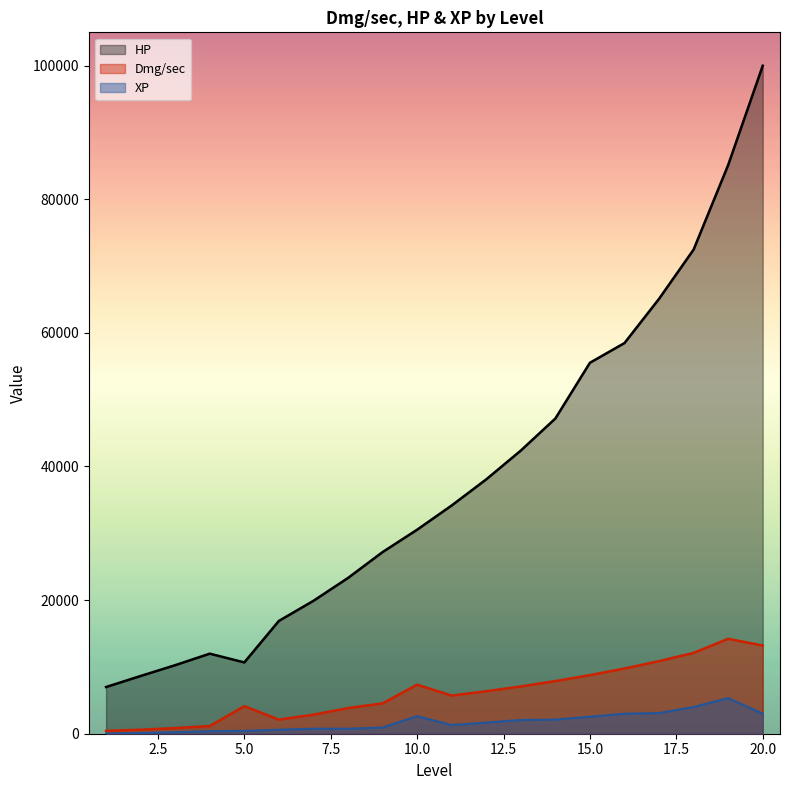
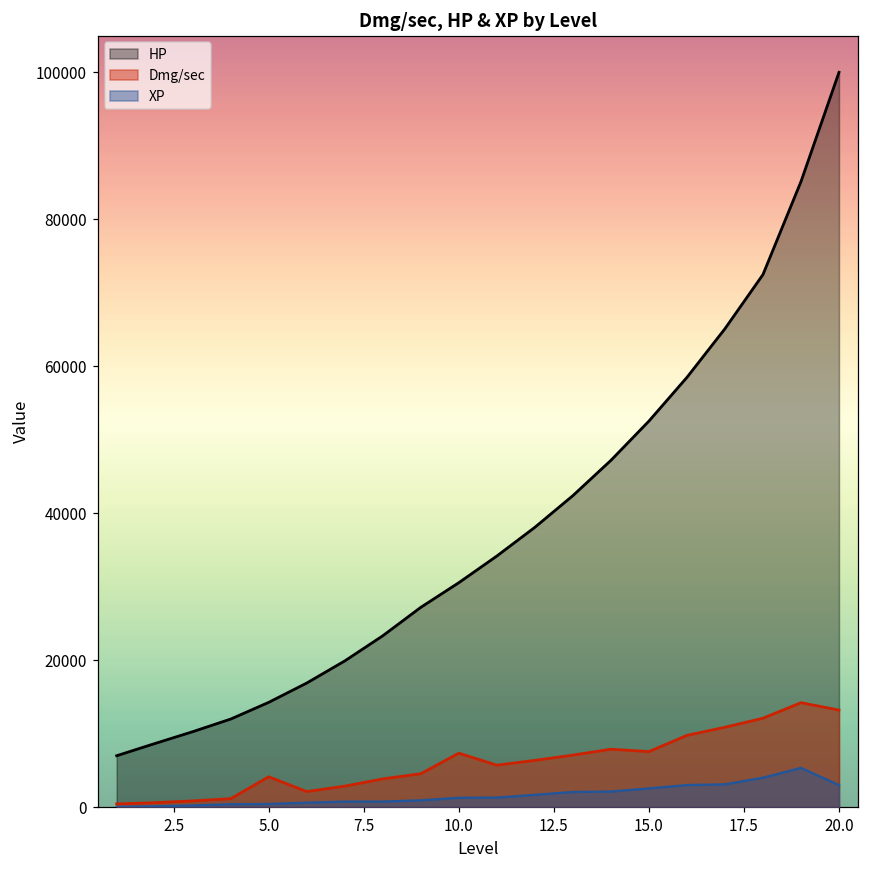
  {
    "HP": {
-     "5.0": 11000,
+     "5.0": 14000,
      "10.0": 31000,
-     "15.0": 56000,
+     "15.0": 53000,
      "20.0": 100000
    },
    "Dmg/sec": {
      "5.0": 4000,
      "10.0": 7000,
-     "15.0": 9000,
+     "15.0": 8000,
      "20.0": 13000
    },
    "XP": {
      "5.0": 0,
-     "10.0": 3000,
+     "10.0": 1000,
      "15.0": 3000,
      "20.0": 3000
    }
  }
